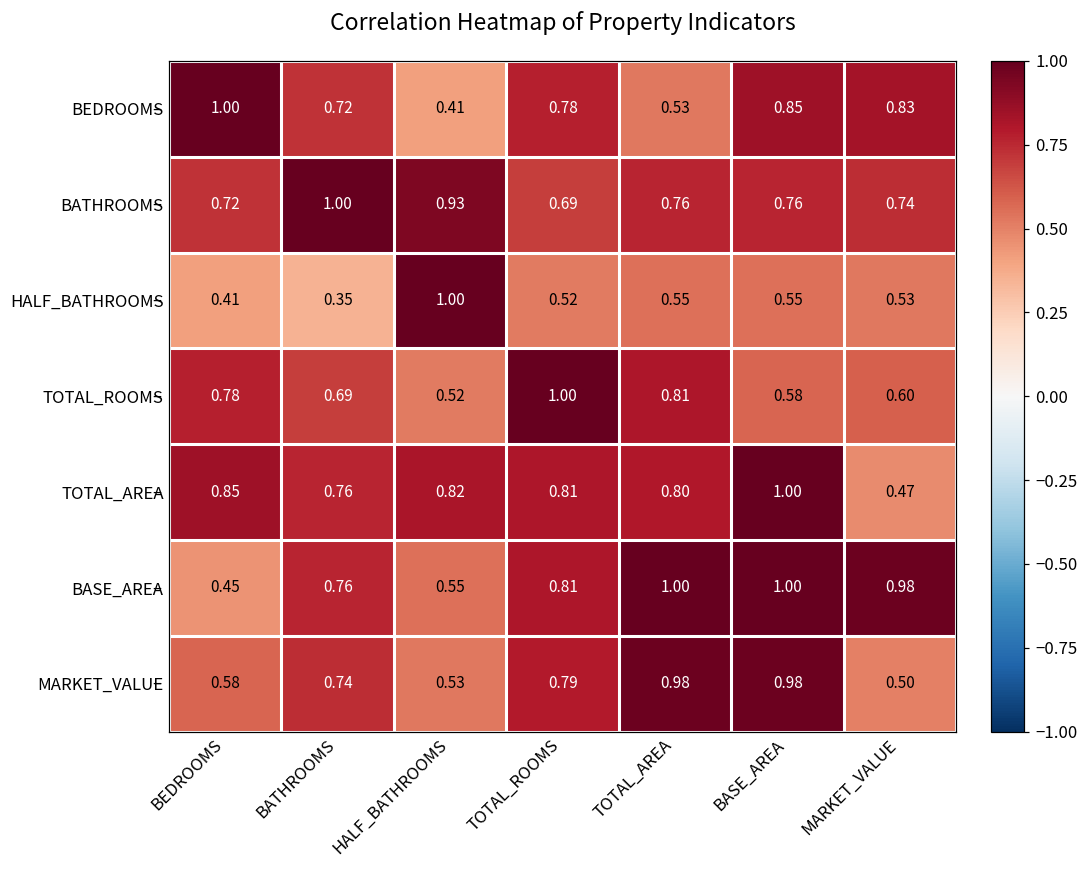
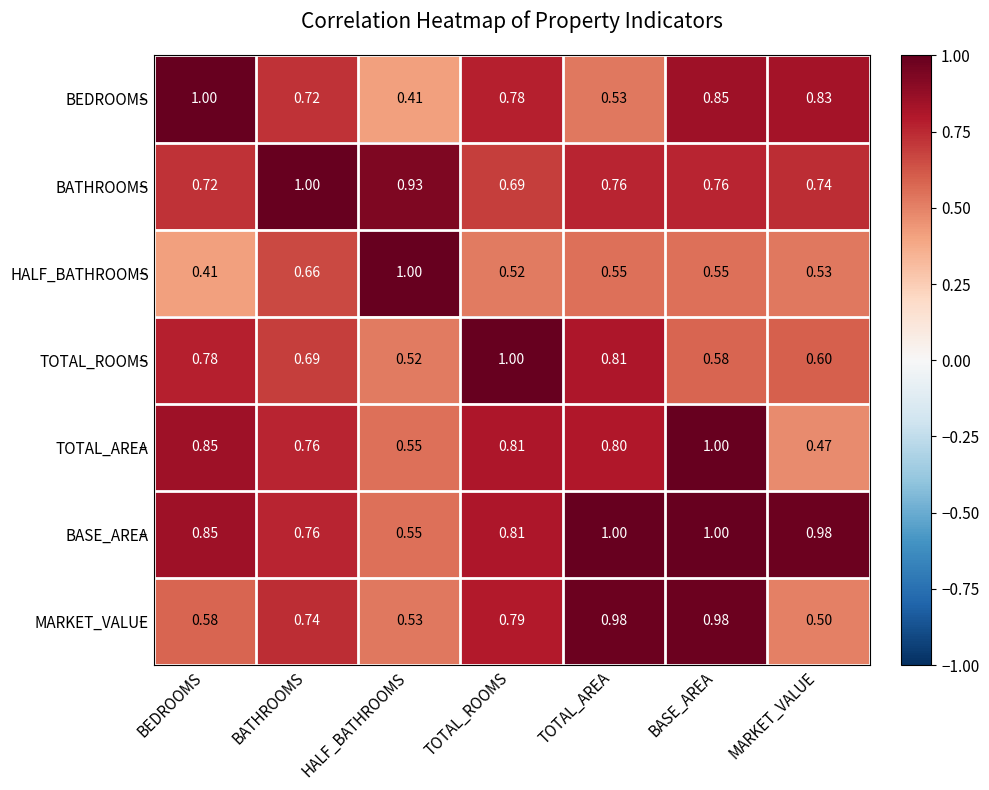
  {
    "BEDROOMS": {
      "BEDROOMS": 1.00,
      "BATHROOMS": 0.72,
      "HALF_BATHROOMS": 0.41,
      "TOTAL_ROOMS": 0.78,
      "TOTAL_AREA": 0.53,
      "BASE_AREA": 0.85,
      "MARKET_VALUE": 0.83
    },
    "BATHROOMS": {
      "BEDROOMS": 0.72,
      "BATHROOMS": 1.00,
      "HALF_BATHROOMS": 0.93,
      "TOTAL_ROOMS": 0.69,
      "TOTAL_AREA": 0.76,
      "BASE_AREA": 0.76,
      "MARKET_VALUE": 0.74
    },
    "HALF_BATHROOMS": {
      "BEDROOMS": 0.41,
-     "BATHROOMS": 0.35,
+     "BATHROOMS": 0.66,
      "HALF_BATHROOMS": 1.00,
      "TOTAL_ROOMS": 0.52,
      "TOTAL_AREA": 0.55,
      "BASE_AREA": 0.55,
      "MARKET_VALUE": 0.53
    },
    "TOTAL_ROOMS": {
      "BEDROOMS": 0.78,
      "BATHROOMS": 0.69,
      "HALF_BATHROOMS": 0.52,
      "TOTAL_ROOMS": 1.00,
      "TOTAL_AREA": 0.81,
      "BASE_AREA": 0.58,
      "MARKET_VALUE": 0.60
    },
    "TOTAL_AREA": {
      "BEDROOMS": 0.85,
      "BATHROOMS": 0.76,
-     "HALF_BATHROOMS": 0.82,
+     "HALF_BATHROOMS": 0.55,
      "TOTAL_ROOMS": 0.81,
      "TOTAL_AREA": 0.80,
      "BASE_AREA": 1.00,
      "MARKET_VALUE": 0.47
    },
    "BASE_AREA": {
-     "BEDROOMS": 0.45,
+     "BEDROOMS": 0.85,
      "BATHROOMS": 0.76,
      "HALF_BATHROOMS": 0.55,
      "TOTAL_ROOMS": 0.81,
      "TOTAL_AREA": 1.00,
      "BASE_AREA": 1.00,
      "MARKET_VALUE": 0.98
    },
    "MARKET_VALUE": {
      "BEDROOMS": 0.58,
      "BATHROOMS": 0.74,
      "HALF_BATHROOMS": 0.53,
      "TOTAL_ROOMS": 0.79,
      "TOTAL_AREA": 0.98,
      "BASE_AREA": 0.98,
      "MARKET_VALUE": 0.50
    }
  }
